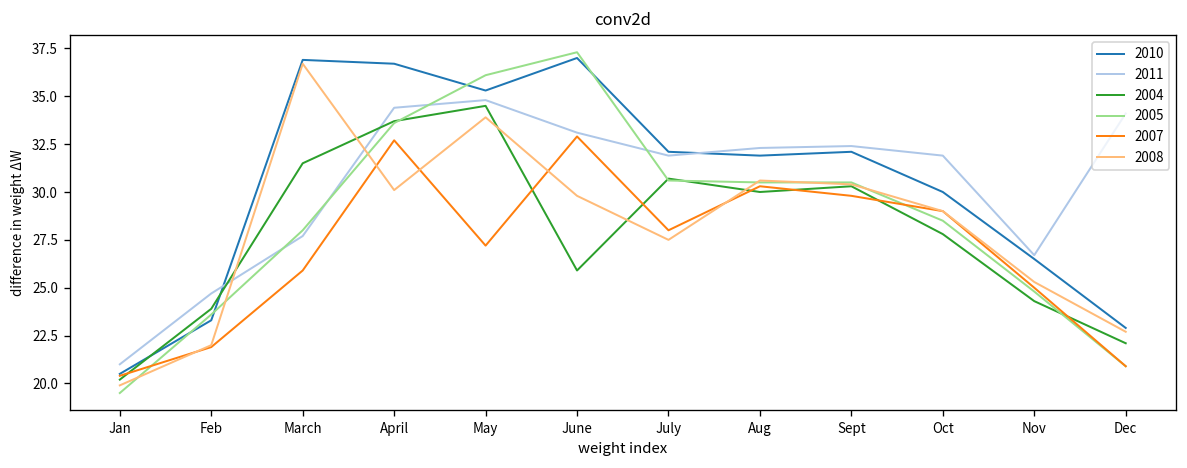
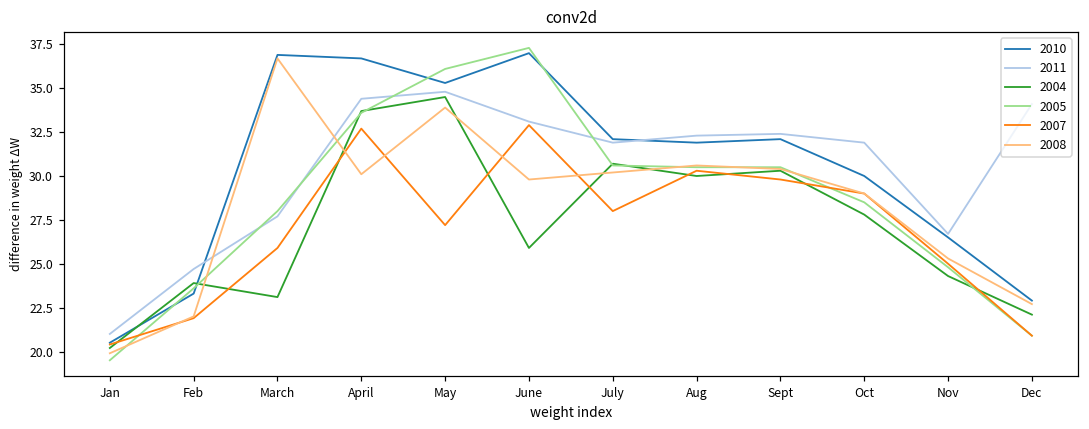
  {
    "2010": {
      "Feb": 23.3,
      "March": 36.9,
      "April": 36.7,
      "May": 35.3,
      "June": 37.0,
      "July": 32.1,
      "Aug": 31.9,
      "Sept": 32.1,
      "Oct": 30.0,
      "Nov": 26.5,
      "Dec": 22.9
    },
    "2011": {
      "Jan": 21.0,
      "Feb": 24.7,
      "March": 27.7,
      "April": 34.4,
      "May": 34.8,
      "June": 33.1,
      "July": 31.9,
      "Aug": 32.3,
      "Sept": 32.4,
      "Oct": 31.9,
      "Nov": 26.7
    },
    "2004": {
      "Jan": 20.2,
      "Feb": 23.9,
-     "March": 31.5,
+     "March": 23.1,
      "May": 34.5,
      "June": 25.9,
      "Aug": 30.0,
      "Oct": 27.8,
      "Nov": 24.3,
      "Dec": 22.1
    },
    "2005": {
      "Jan": 19.5,
      "Feb": 23.6,
      "March": 28.0,
      "May": 36.1,
      "June": 37.3,
      "Oct": 28.5,
      "Nov": 24.8
    },
    "2007": {
      "March": 25.9,
      "April": 32.7,
      "May": 27.2,
      "June": 32.9,
      "July": 28.0,
      "Aug": 30.3,
      "Sept": 29.8,
      "Nov": 25.0
    },
    "2008": {
      "Jan": 19.9,
      "March": 36.7,
      "April": 30.1,
      "May": 33.9,
      "June": 29.8,
-     "July": 27.5,
+     "July": 30.2,
      "Nov": 25.3,
      "Dec": 22.7
    }
  }
